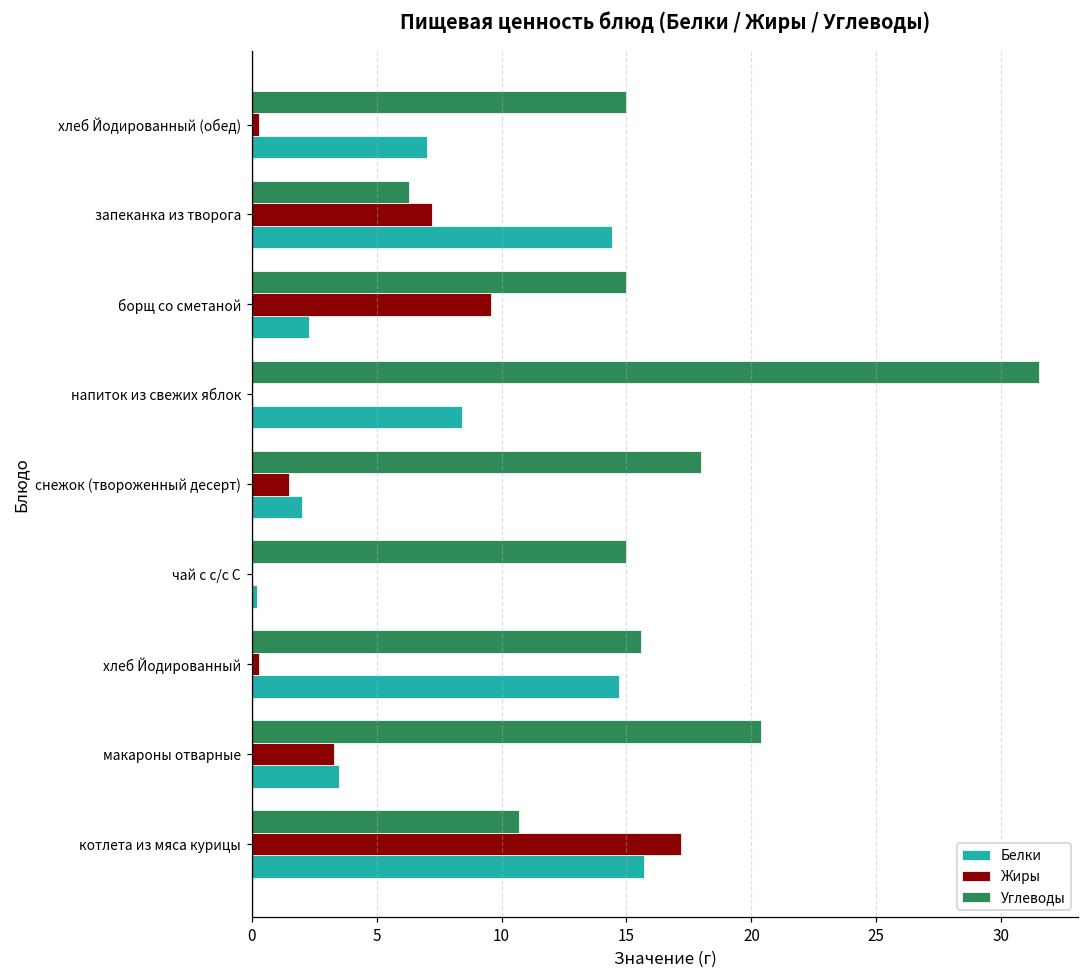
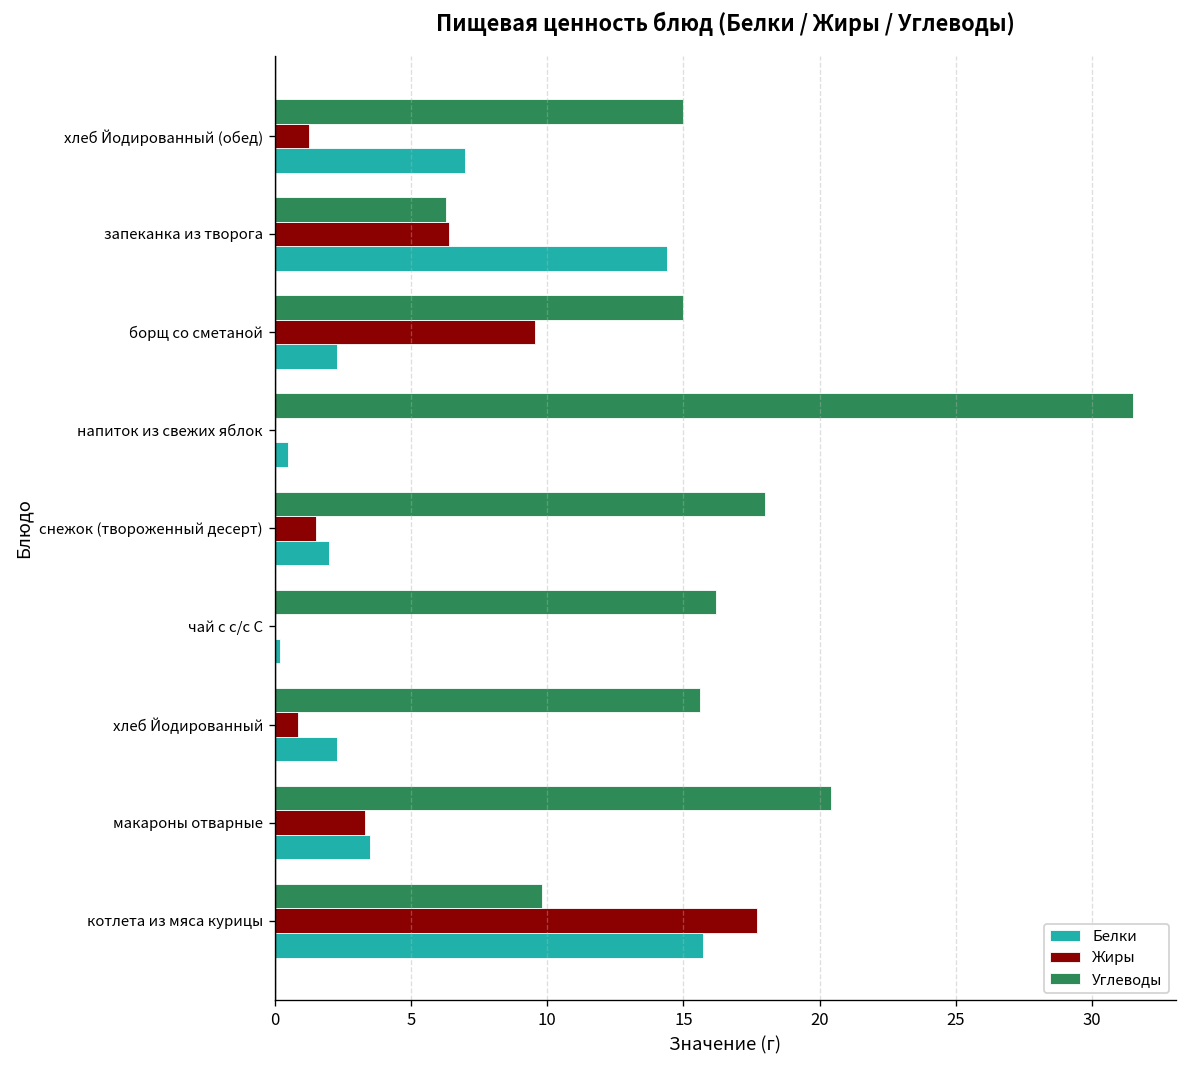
  {
    "Белки": {
      "хлеб Йодированный (обед)": 7.0,
      "запеканка из творога": 14.4,
      "борщ со сметаной": 2.3,
-     "напиток из свежих яблок": 8.4,
+     "напиток из свежих яблок": 0.5,
      "снежок (твороженный десерт)": 2.0,
      "чай с с/с С": 0.2,
-     "хлеб Йодированный": 14.7,
+     "хлеб Йодированный": 2.3,
      "макароны отварные": 3.5,
      "котлета из мяса курицы": 15.7
    },
    "Жиры": {
-     "хлеб Йодированный (обед)": 0.3,
-     "запеканка из творога": 7.2,
+     "хлеб Йодированный (обед)": 1.3,
+     "запеканка из творога": 6.4,
      "борщ со сметаной": 9.6,
      "напиток из свежих яблок": 0.0,
      "снежок (твороженный десерт)": 1.5,
      "чай с с/с С": 0.0,
-     "хлеб Йодированный": 0.3,
+     "хлеб Йодированный": 0.9,
      "макароны отварные": 3.3,
-     "котлета из мяса курицы": 17.2
+     "котлета из мяса курицы": 17.7
    },
    "Углеводы": {
      "хлеб Йодированный (обед)": 15.0,
      "запеканка из творога": 6.3,
      "борщ со сметаной": 15.0,
      "напиток из свежих яблок": 31.5,
      "снежок (твороженный десерт)": 18.0,
-     "чай с с/с С": 15.0,
+     "чай с с/с С": 16.2,
      "хлеб Йодированный": 15.6,
      "макароны отварные": 20.4,
-     "котлета из мяса курицы": 10.7
+     "котлета из мяса курицы": 9.8
    }
  }
